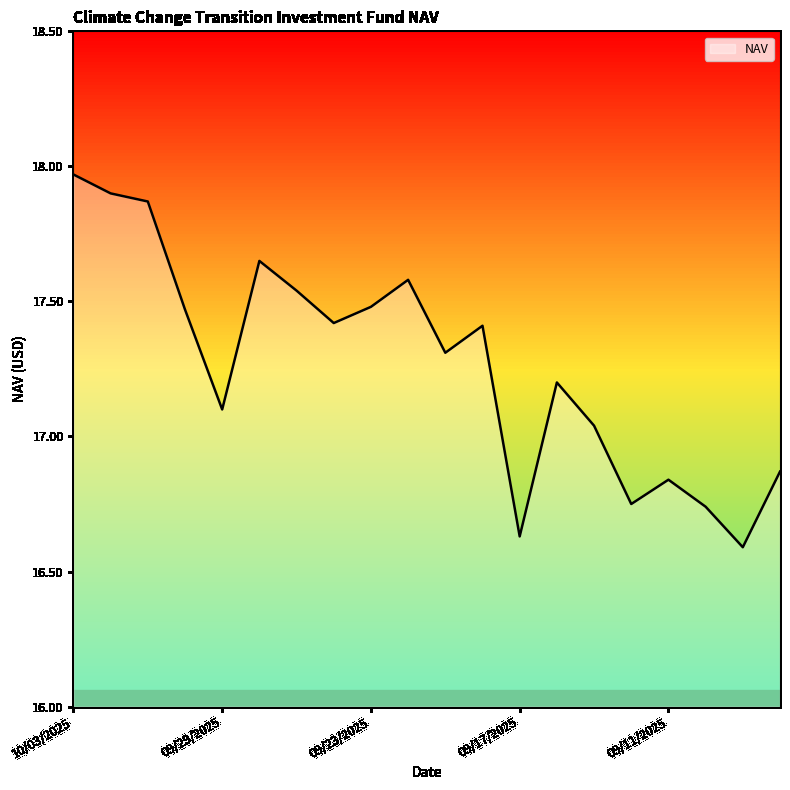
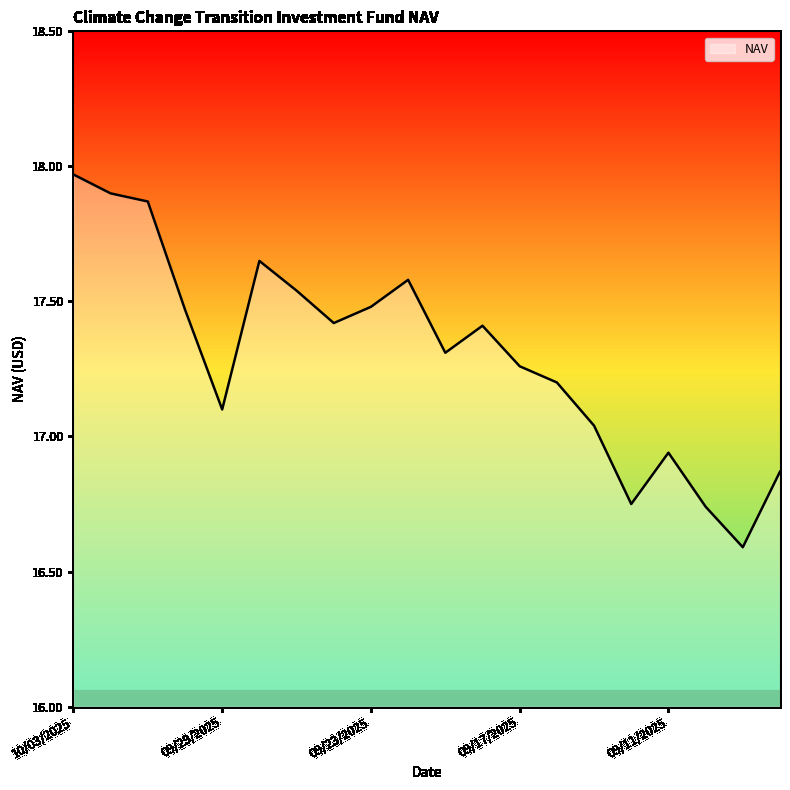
  {
    "10/03/2025": 17.97,
    "09/29/2025": 17.10,
    "09/23/2025": 17.48,
-   "09/17/2025": 16.63,
-   "09/11/2025": 16.84
+   "09/17/2025": 17.26,
+   "09/11/2025": 16.94
  }
